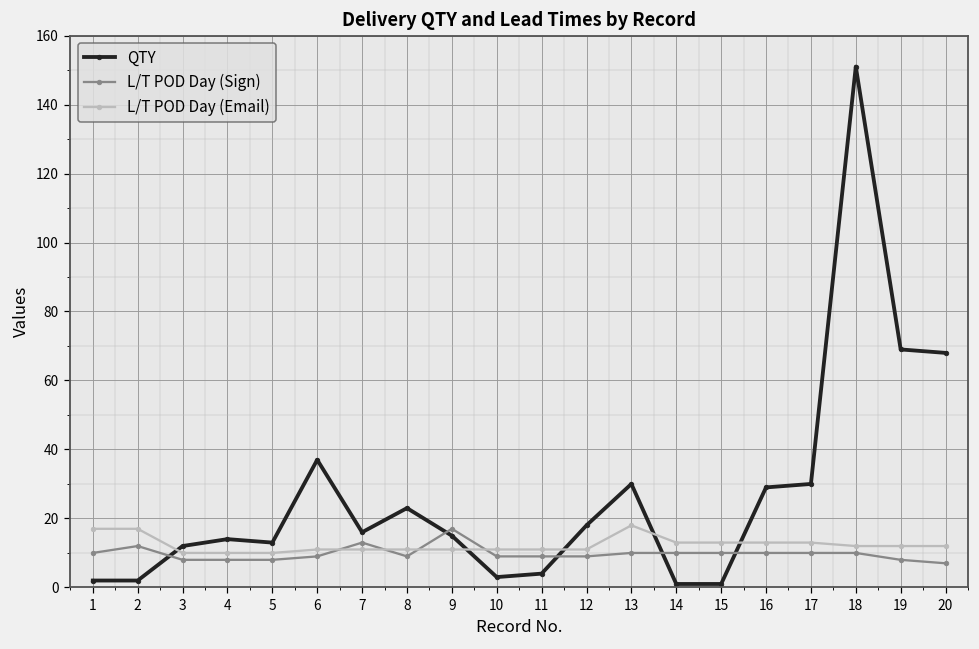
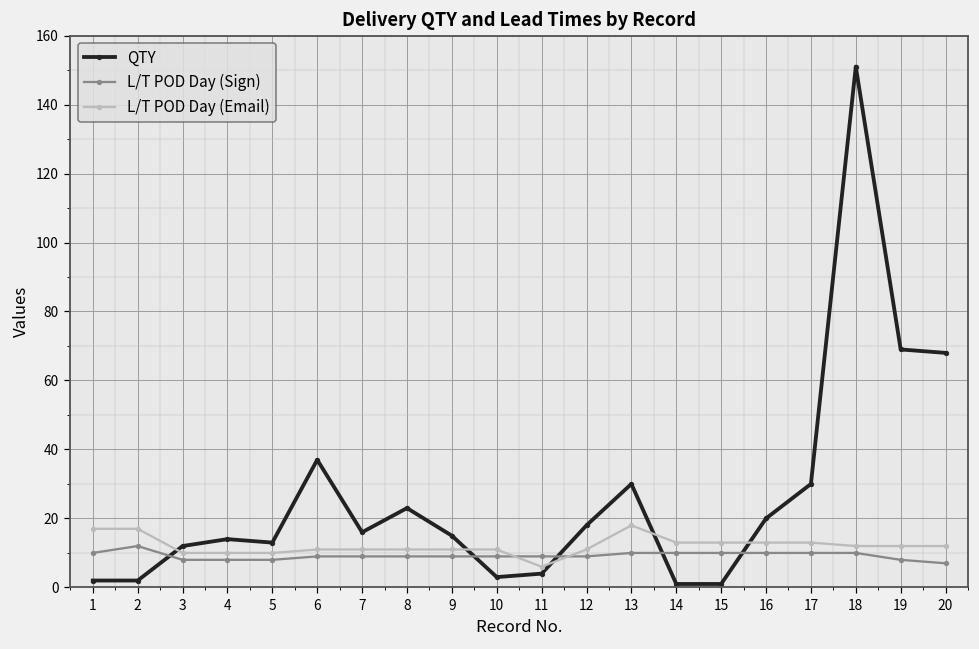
  {
    "QTY": {
      "1": 2,
      "2": 2,
      "3": 12,
      "4": 14,
      "5": 13,
      "6": 37,
      "7": 16,
      "8": 23,
      "9": 15,
      "10": 3,
      "11": 4,
      "12": 18,
      "13": 30,
      "14": 1,
      "15": 1,
-     "16": 29,
+     "16": 20,
      "17": 30,
      "18": 151,
      "19": 69,
      "20": 68
    },
    "L/T POD Day (Sign)": {
      "1": 10,
      "2": 12,
      "3": 8,
      "4": 8,
      "5": 8,
      "6": 9,
-     "7": 13,
+     "7": 9,
      "8": 9,
-     "9": 17,
+     "9": 9,
      "10": 9,
      "11": 9,
      "12": 9,
      "13": 10,
      "14": 10,
      "15": 10,
      "16": 10,
      "17": 10,
      "18": 10,
      "19": 8,
      "20": 7
    },
    "L/T POD Day (Email)": {
      "1": 17,
      "2": 17,
      "3": 10,
      "4": 10,
      "5": 10,
      "6": 11,
      "7": 11,
      "8": 11,
      "9": 11,
      "10": 11,
-     "11": 11,
+     "11": 6,
      "12": 11,
      "13": 18,
      "14": 13,
      "15": 13,
      "16": 13,
      "17": 13,
      "18": 12,
      "19": 12,
      "20": 12
    }
  }
